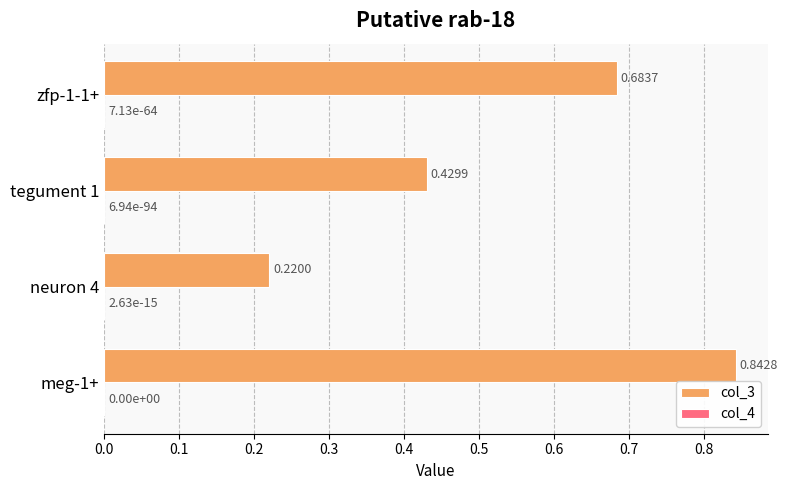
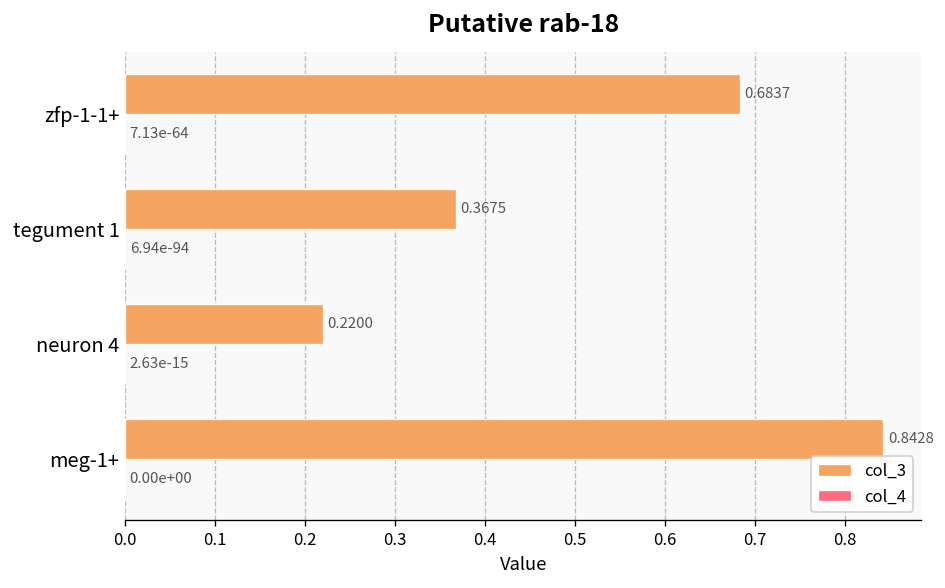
  {
    "col_3": {
      "zfp-1-1+": "0.6837",
-     "tegument 1": "0.4299",
+     "tegument 1": "0.3675",
      "neuron 4": "0.2200",
      "meg-1+": "0.8428"
    },
    "col_4": {
      "zfp-1-1+": "7.13e-64",
      "tegument 1": "6.94e-94",
      "neuron 4": "2.63e-15",
      "meg-1+": "0.00e+00"
    }
  }
